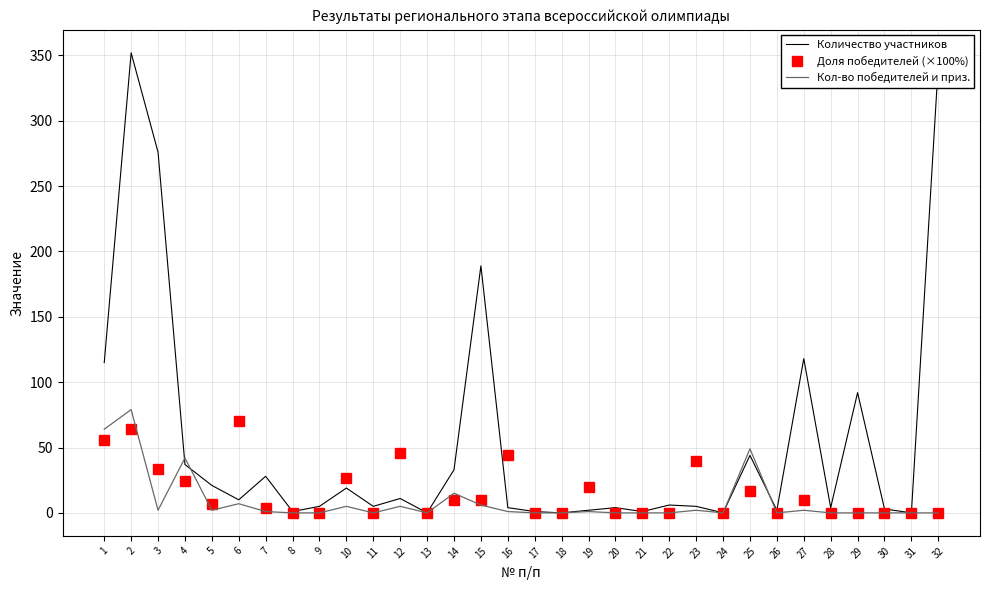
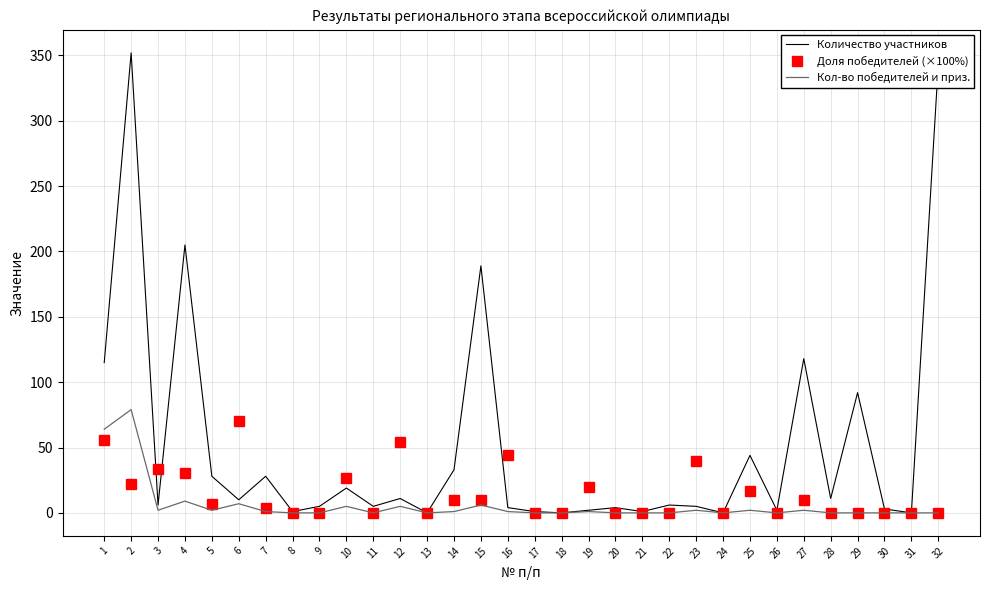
  {
    "Количество участников": {
      "1": 115,
      "2": 352,
-     "3": 276,
-     "4": 37,
-     "5": 21,
+     "3": 6,
+     "4": 205,
+     "5": 28,
      "6": 10,
      "7": 28,
      "9": 5,
      "10": 19,
      "11": 5,
      "12": 11,
      "14": 33,
      "15": 189,
      "16": 4,
      "20": 4,
      "22": 6,
      "23": 5,
      "25": 44,
      "26": 2,
      "27": 118,
-     "28": 4,
+     "28": 11,
      "29": 92,
      "30": 3
    },
    "Доля победителей (×100%)": {
      "1": 56,
-     "2": 64,
+     "2": 22,
      "3": 33,
-     "4": 24,
+     "4": 31,
      "5": 7,
      "6": 70,
      "7": 4,
      "10": 26,
-     "12": 45,
+     "12": 54,
      "14": 10,
      "15": 10,
      "16": 44,
      "19": 20,
      "23": 40,
      "25": 17,
      "27": 10
    },
    "Кол-во победителей и приз.": {
      "1": 64,
      "2": 79,
      "3": 2,
-     "4": 42,
+     "4": 9,
      "5": 2,
      "6": 7,
      "7": 1,
      "10": 5,
      "12": 5,
-     "14": 15,
+     "14": 1,
      "15": 6,
      "16": 1,
      "23": 2,
-     "25": 49,
+     "25": 2,
      "27": 2
    }
  }
